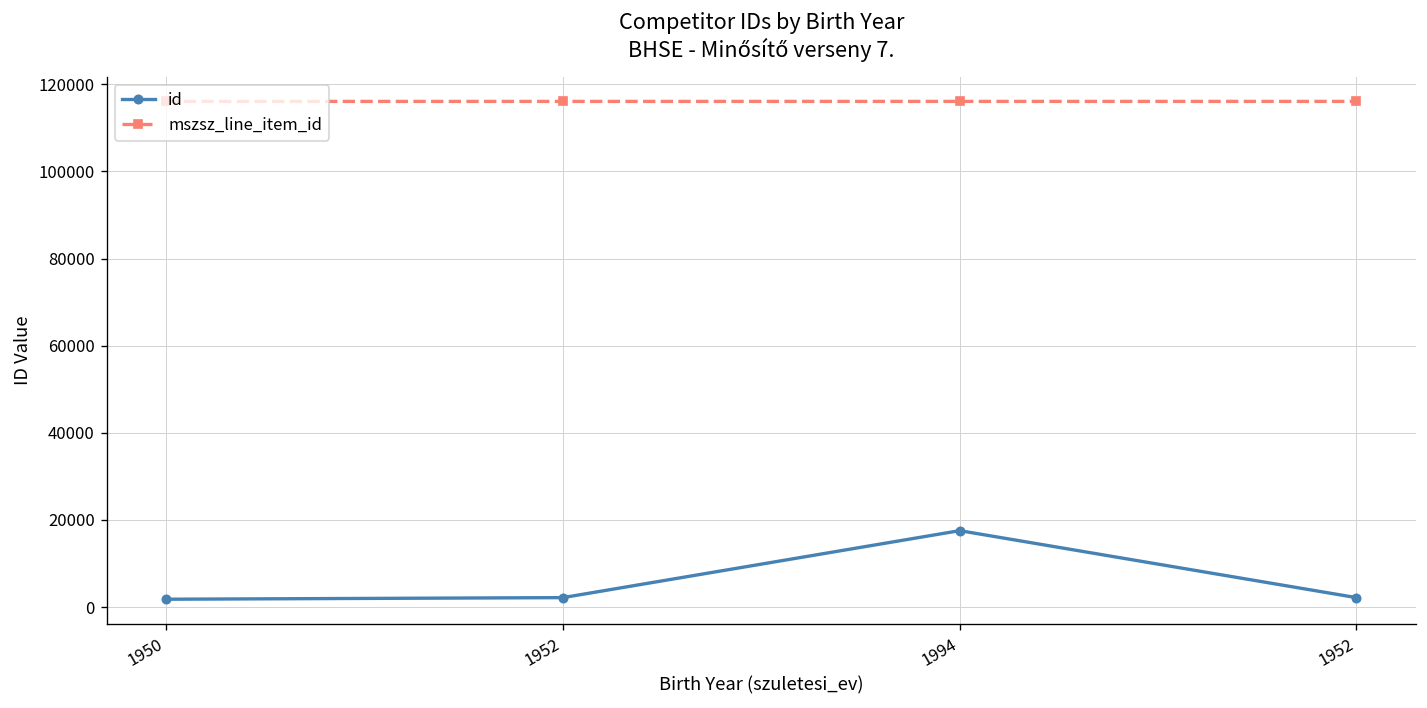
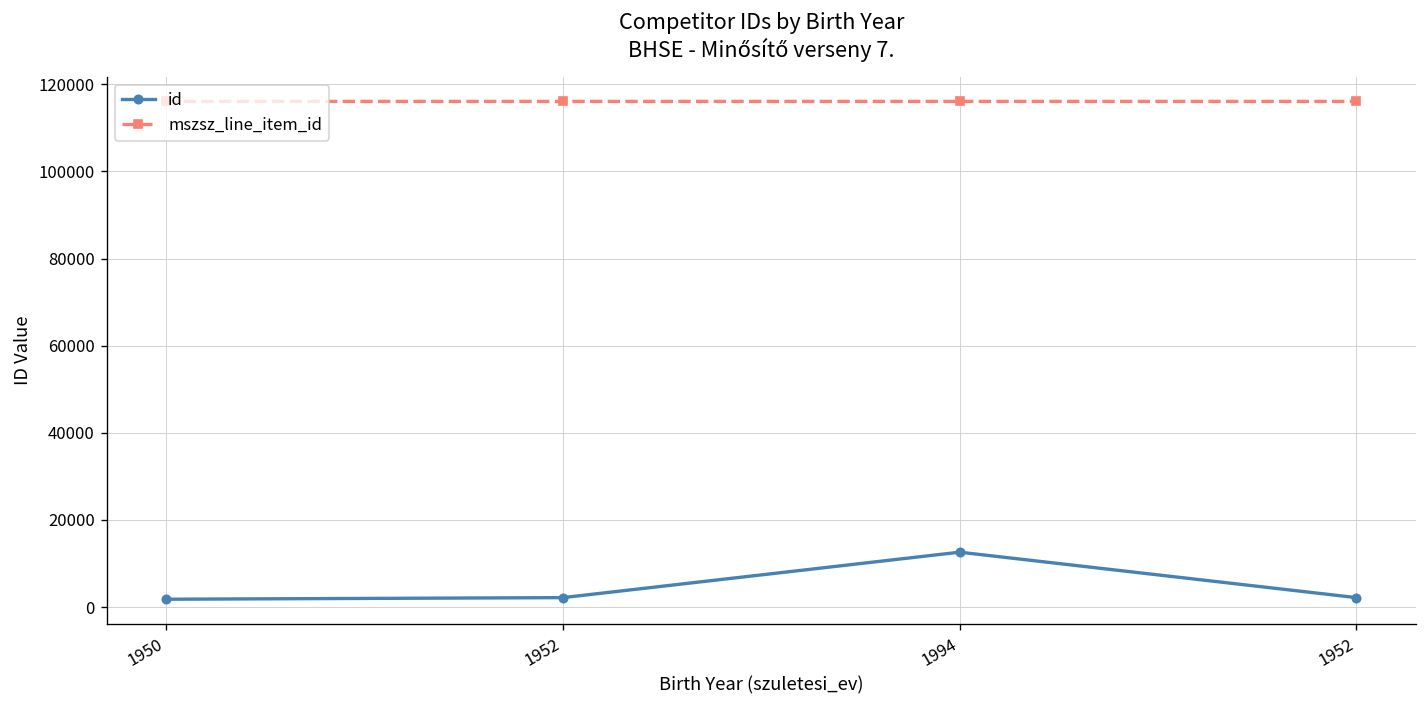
  {
    "id": {
      "1950": 2000,
-     "1994": 18000
+     "1994": 13000
    },
    "mszsz_line_item_id": {
      "1994": 116000
    }
  }
